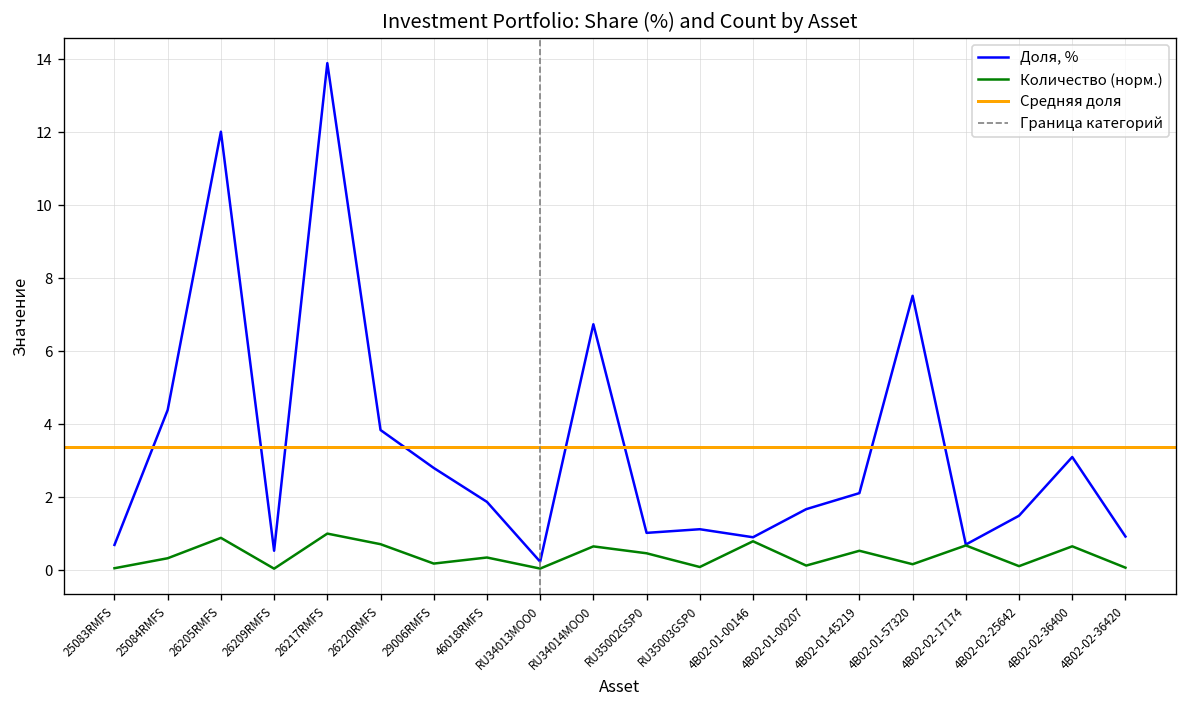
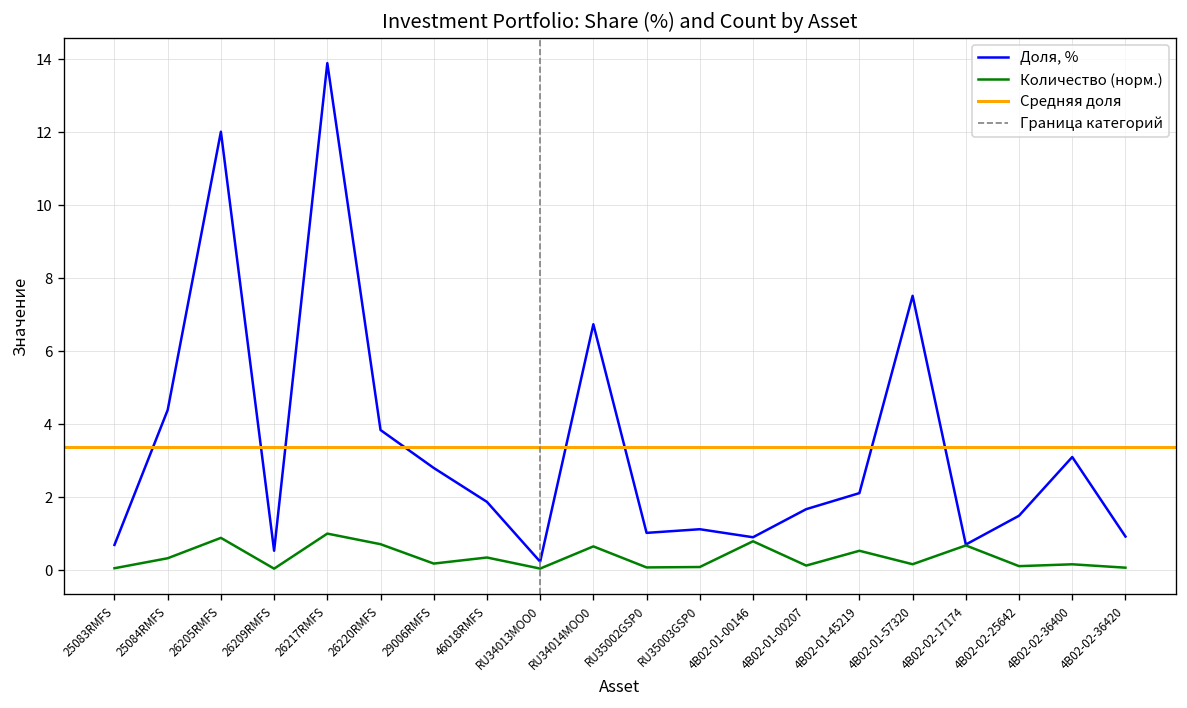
  {
    "Доля, %": {
      "25083RMFS": 0.7,
      "25084RMFS": 4.4,
      "26205RMFS": 12.0,
      "26209RMFS": 0.5,
      "26217RMFS": 13.9,
      "26220RMFS": 3.8,
      "29006RMFS": 2.8,
      "46018RMFS": 1.9,
      "RU34013MOO0": 0.2,
      "RU34014MOO0": 6.7,
      "RU35002GSP0": 1.0,
      "RU35003GSP0": 1.1,
      "4B02-01-00146": 0.9,
      "4B02-01-00207": 1.7,
      "4B02-01-45219": 2.1,
      "4B02-01-57320": 7.5,
      "4B02-02-25642": 1.5,
      "4B02-02-36400": 3.1,
      "4B02-02-36420": 0.9
    },
    "Количество (норм.)": {
      "25083RMFS": 0.1,
      "25084RMFS": 0.3,
      "26205RMFS": 0.9,
      "26209RMFS": 0.0,
      "26217RMFS": 1.0,
      "26220RMFS": 0.7,
      "29006RMFS": 0.2,
      "46018RMFS": 0.3,
      "RU34013MOO0": 0.0,
      "RU34014MOO0": 0.6,
-     "RU35002GSP0": 0.5,
+     "RU35002GSP0": 0.1,
      "RU35003GSP0": 0.1,
      "4B02-01-00146": 0.8,
      "4B02-01-00207": 0.1,
      "4B02-01-45219": 0.5,
      "4B02-01-57320": 0.2,
      "4B02-02-25642": 0.1,
-     "4B02-02-36400": 0.7,
+     "4B02-02-36400": 0.2,
      "4B02-02-36420": 0.1
    }
  }
